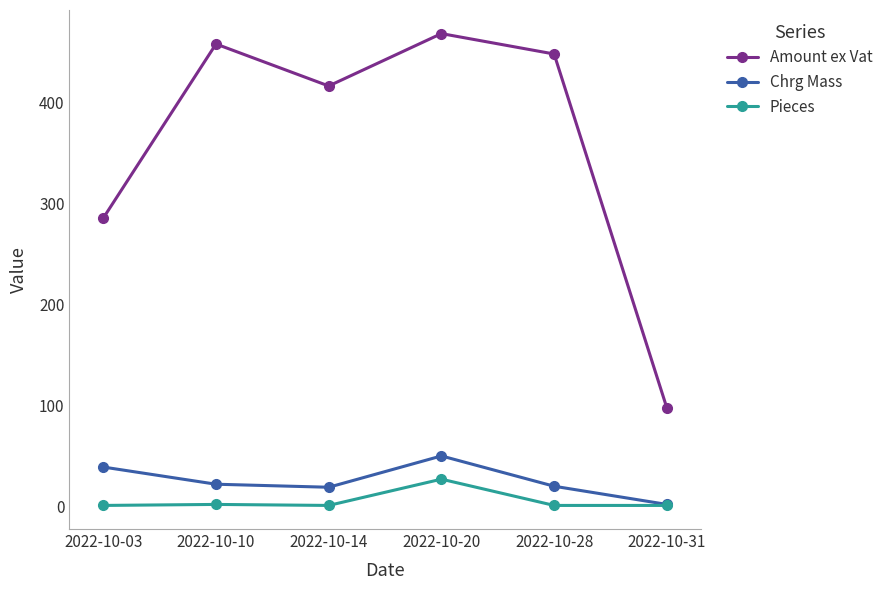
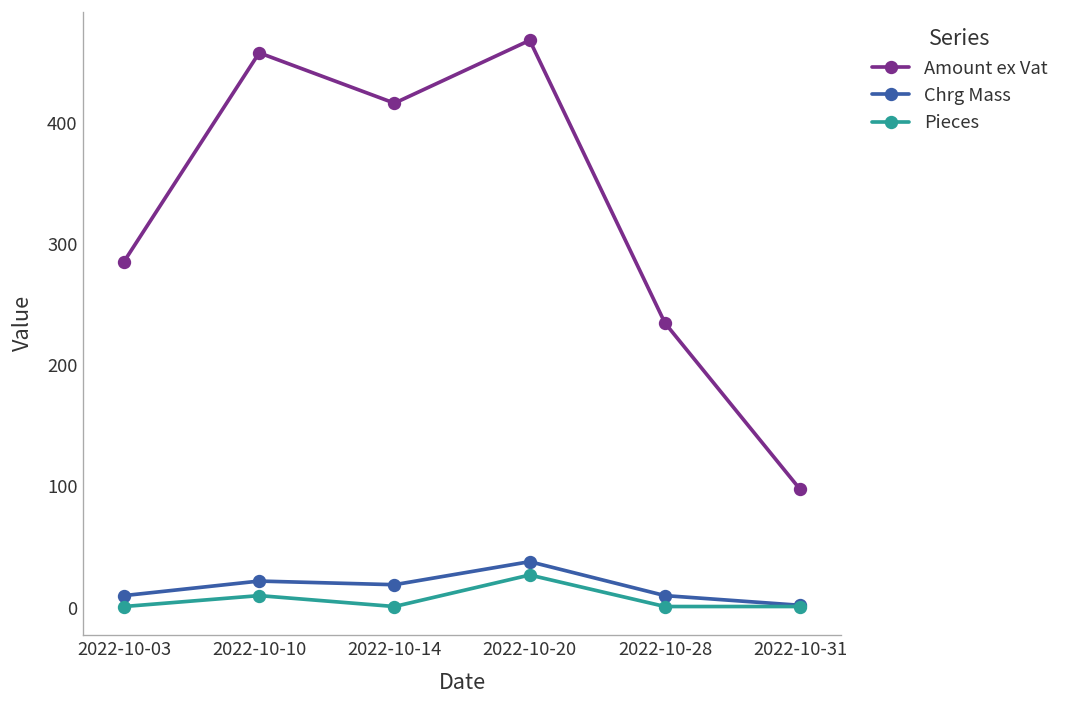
  {
    "Amount ex Vat": {
      "2022-10-03": 285,
      "2022-10-10": 458,
      "2022-10-14": 416,
      "2022-10-20": 468,
-     "2022-10-28": 448,
+     "2022-10-28": 235,
      "2022-10-31": 98
    },
    "Chrg Mass": {
-     "2022-10-03": 39,
+     "2022-10-03": 10,
      "2022-10-10": 22,
      "2022-10-14": 19,
-     "2022-10-20": 50,
-     "2022-10-28": 20
+     "2022-10-20": 38,
+     "2022-10-28": 10
    },
    "Pieces": {
      "2022-10-03": 1,
-     "2022-10-10": 2,
+     "2022-10-10": 10,
      "2022-10-14": 1,
      "2022-10-20": 27,
      "2022-10-28": 1
    }
  }
